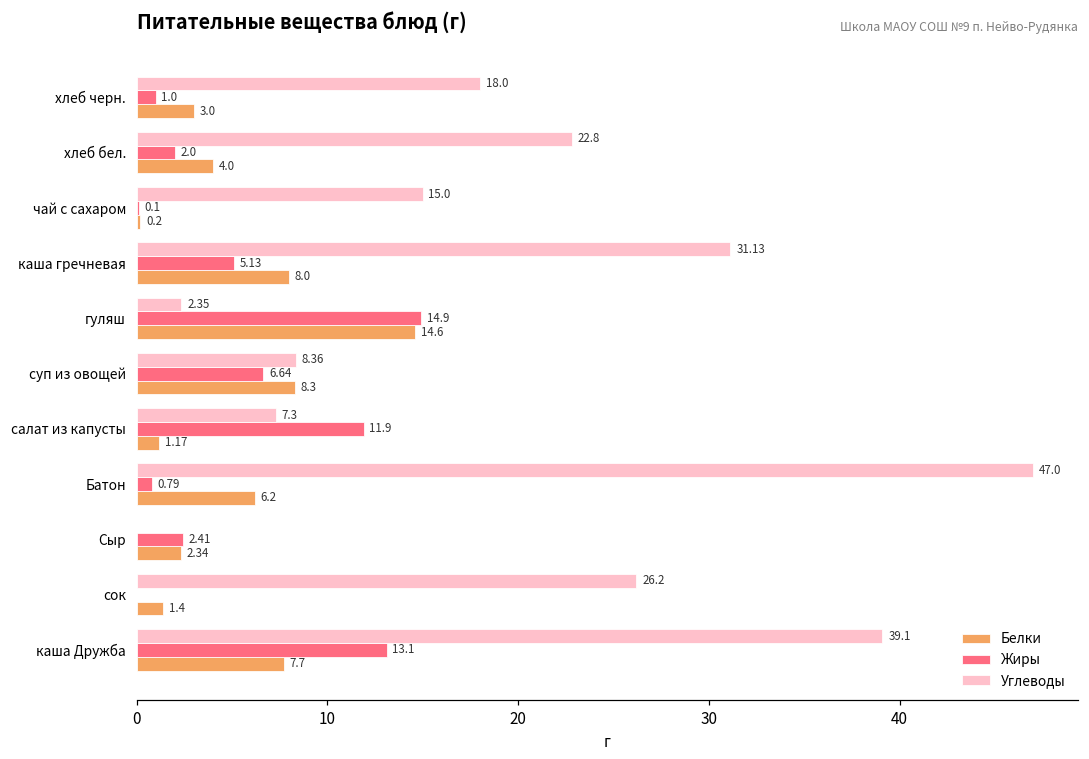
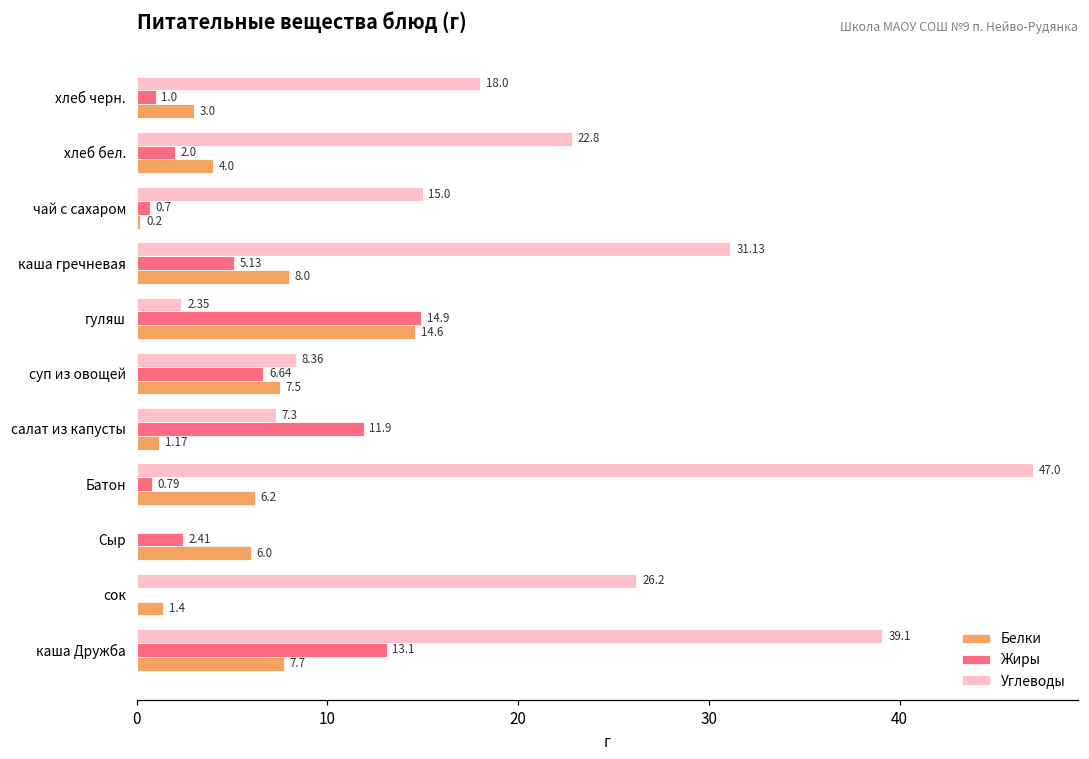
  {
    "Белки": {
      "хлеб черн.": 3.0,
      "хлеб бел.": 4.0,
      "чай с сахаром": 0.2,
      "каша гречневая": 8.0,
      "гуляш": 14.6,
-     "суп из овощей": 8.3,
+     "суп из овощей": 7.5,
      "салат из капусты": 1.17,
      "Батон": 6.2,
-     "Сыр": 2.34,
+     "Сыр": 6.0,
      "сок": 1.4,
      "каша Дружба": 7.7
    },
    "Жиры": {
      "хлеб черн.": 1.0,
      "хлеб бел.": 2.0,
-     "чай с сахаром": 0.1,
+     "чай с сахаром": 0.7,
      "каша гречневая": 5.13,
      "гуляш": 14.9,
      "суп из овощей": 6.64,
      "салат из капусты": 11.9,
      "Батон": 0.79,
      "Сыр": 2.41,
      "каша Дружба": 13.1
    },
    "Углеводы": {
      "хлеб черн.": 18.0,
      "хлеб бел.": 22.8,
      "чай с сахаром": 15.0,
      "каша гречневая": 31.13,
      "гуляш": 2.35,
      "суп из овощей": 8.36,
      "салат из капусты": 7.3,
      "Батон": 47.0,
      "сок": 26.2,
      "каша Дружба": 39.1
    }
  }
